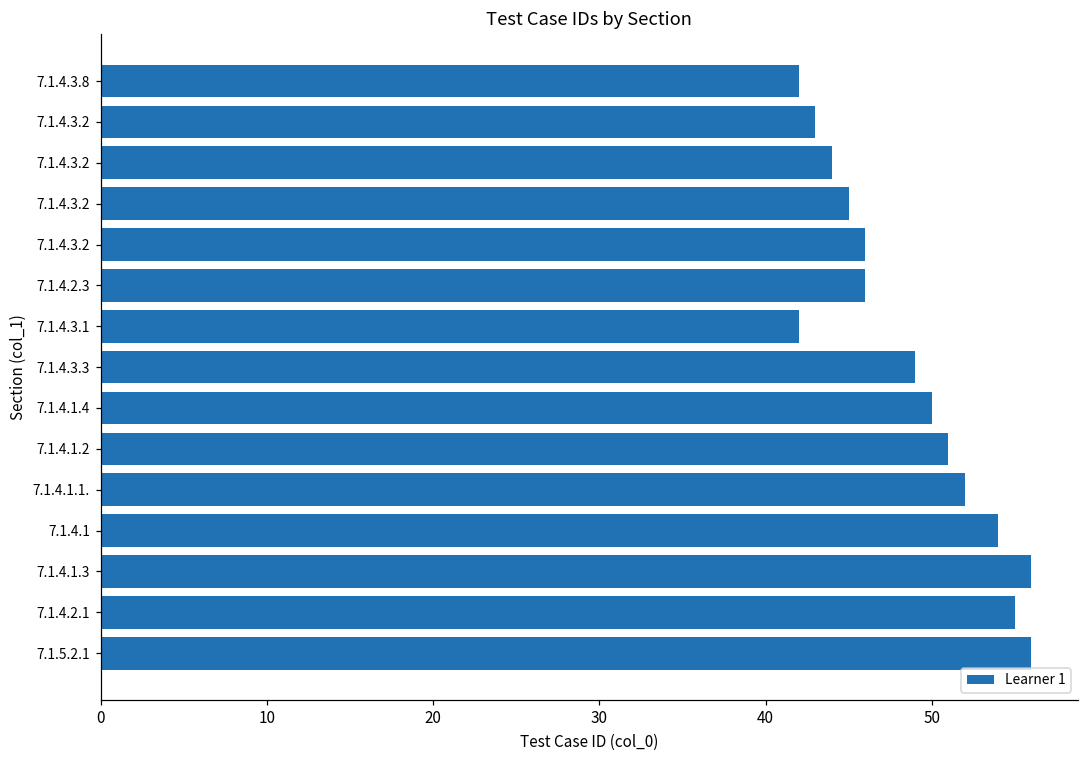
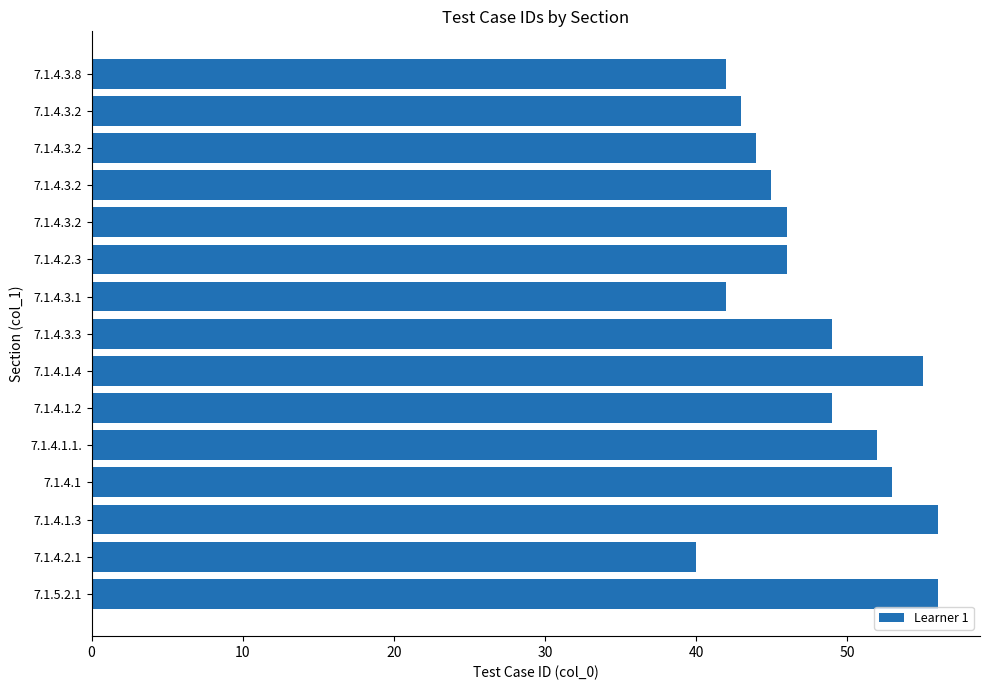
  {
    "7.1.4.3.8": 42,
    "7.1.4.2.3": 46,
    "7.1.4.3.1": 42,
    "7.1.4.3.3": 49,
-   "7.1.4.1.4": 50,
-   "7.1.4.1.2": 51,
+   "7.1.4.1.4": 55,
+   "7.1.4.1.2": 49,
    "7.1.4.1.1.": 52,
-   "7.1.4.1": 54,
+   "7.1.4.1": 53,
    "7.1.4.1.3": 56,
-   "7.1.4.2.1": 55,
+   "7.1.4.2.1": 40,
    "7.1.5.2.1": 56
  }
